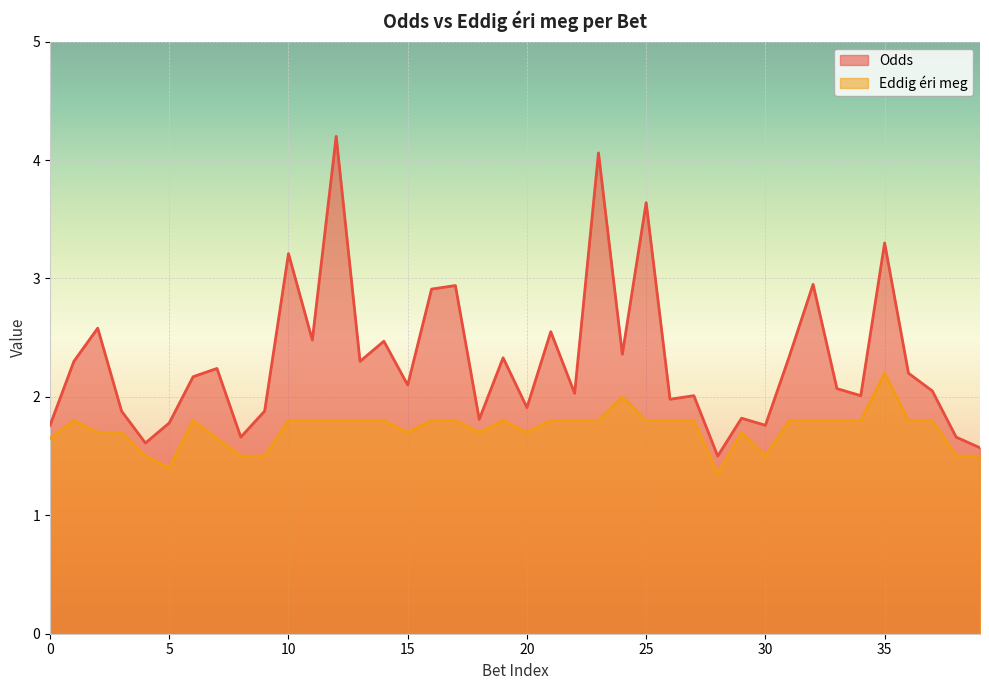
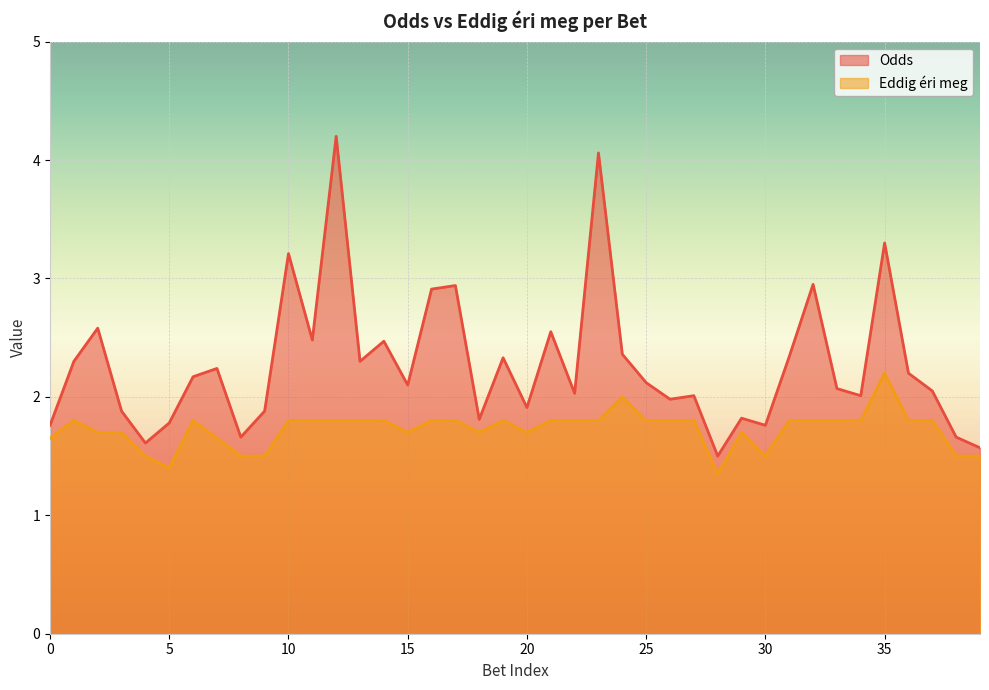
  {
    "Odds": {
      "0": 1.76,
      "5": 1.78,
      "10": 3.21,
      "15": 2.10,
      "20": 1.91,
-     "25": 3.64,
+     "25": 2.12,
      "30": 1.76,
      "35": 3.30
    },
    "Eddig éri meg": {
      "0": 1.65,
      "5": 1.40,
      "10": 1.80,
      "15": 1.70,
      "20": 1.70,
      "25": 1.80,
      "30": 1.50,
      "35": 2.20
    }
  }
